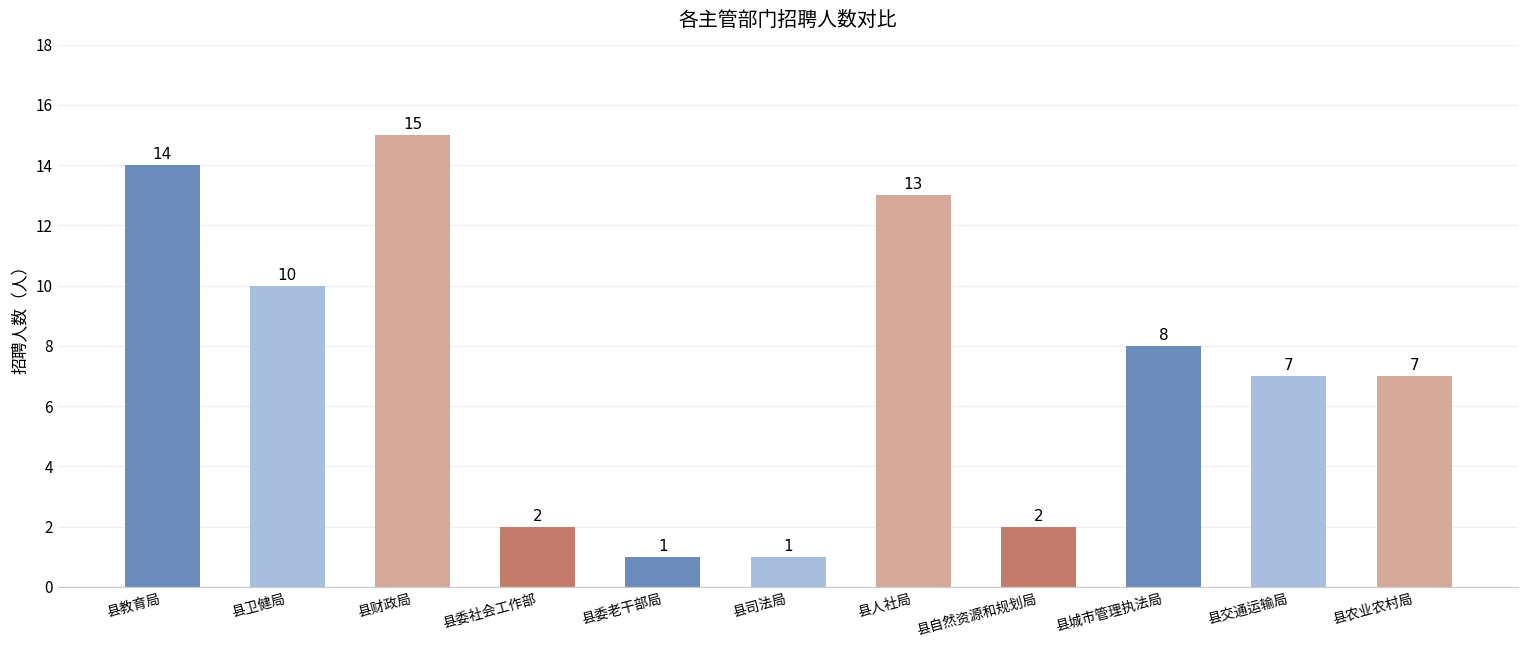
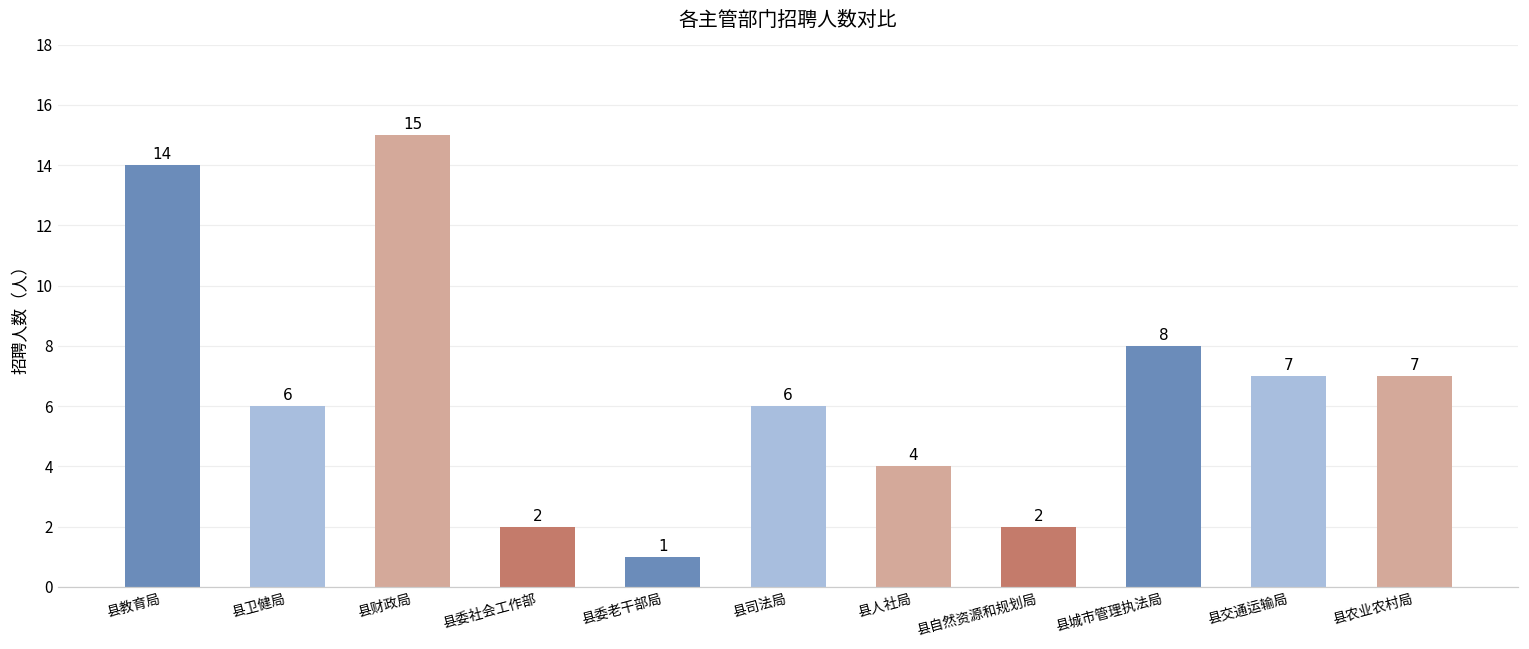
  {
    "县教育局": 14,
-   "县卫健局": 10,
+   "县卫健局": 6,
    "县财政局": 15,
    "县委社会工作部": 2,
    "县委老干部局": 1,
-   "县司法局": 1,
-   "县人社局": 13,
+   "县司法局": 6,
+   "县人社局": 4,
    "县自然资源和规划局": 2,
    "县城市管理执法局": 8,
    "县交通运输局": 7,
    "县农业农村局": 7
  }
